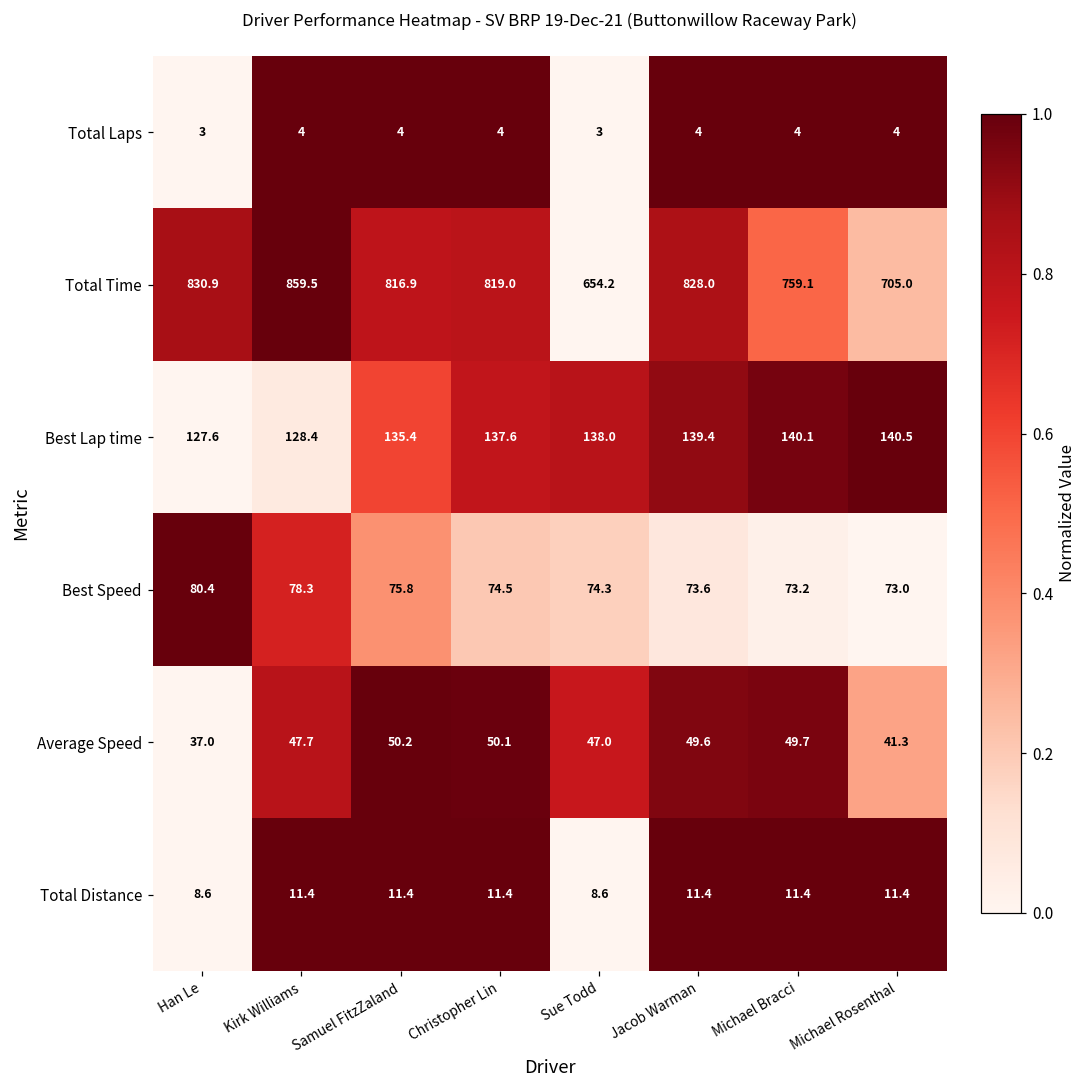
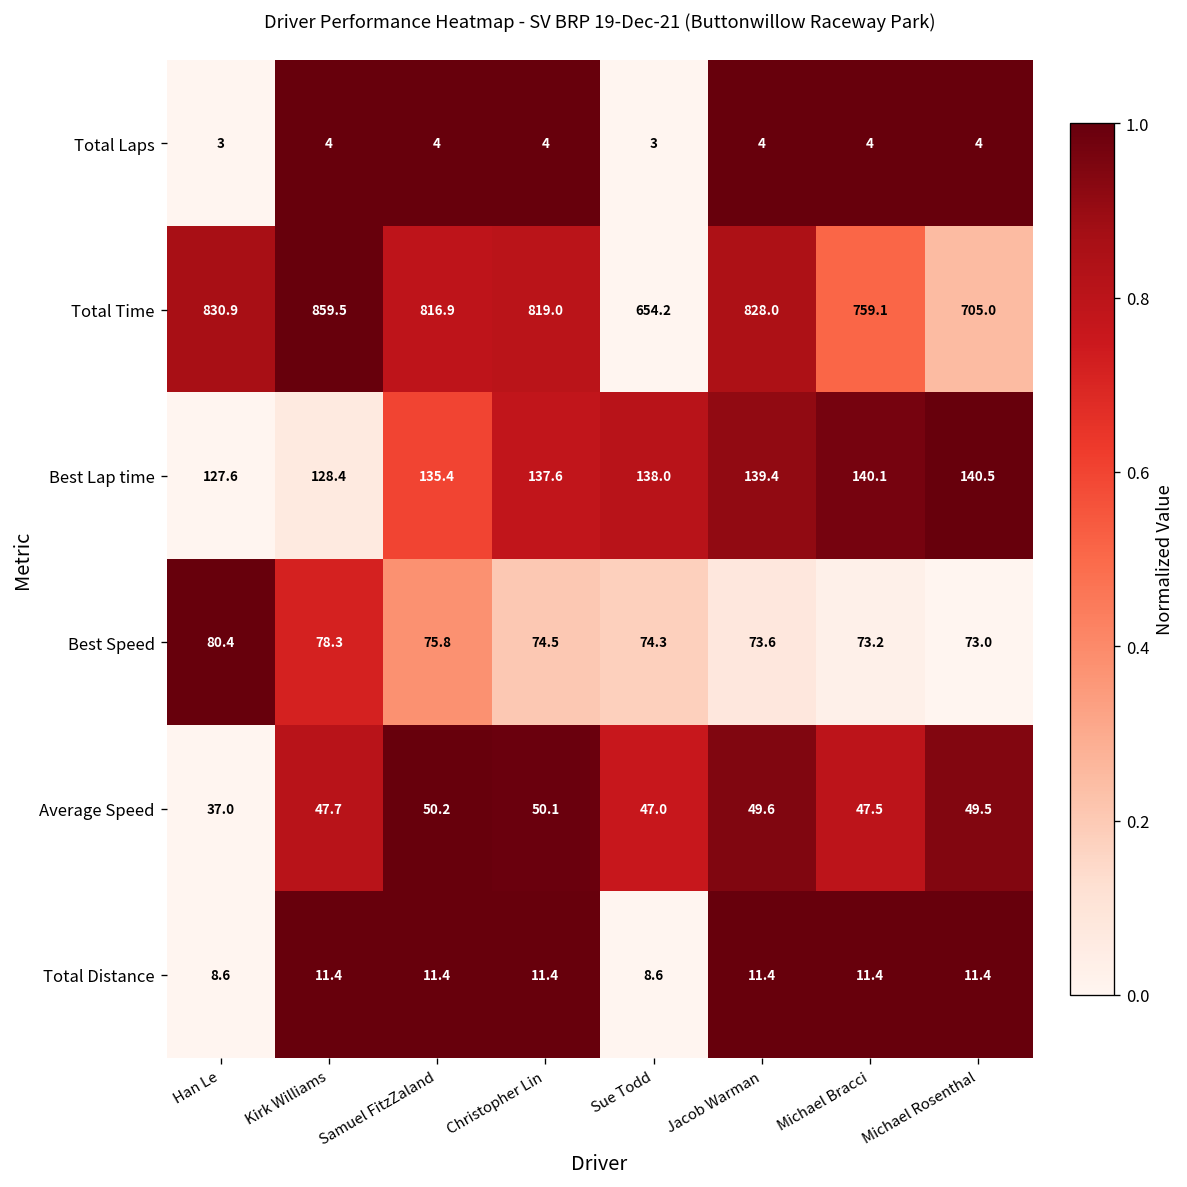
  {
    "Total Laps": {
      "Han Le": 3,
      "Kirk Williams": 4,
      "Samuel FitzZaland": 4,
      "Christopher Lin": 4,
      "Sue Todd": 3,
      "Jacob Warman": 4,
      "Michael Bracci": 4,
      "Michael Rosenthal": 4
    },
    "Total Time": {
      "Han Le": 830.9,
      "Kirk Williams": 859.5,
      "Samuel FitzZaland": 816.9,
      "Christopher Lin": 819.0,
      "Sue Todd": 654.2,
      "Jacob Warman": 828.0,
      "Michael Bracci": 759.1,
      "Michael Rosenthal": 705.0
    },
    "Best Lap time": {
      "Han Le": 127.6,
      "Kirk Williams": 128.4,
      "Samuel FitzZaland": 135.4,
      "Christopher Lin": 137.6,
      "Sue Todd": 138.0,
      "Jacob Warman": 139.4,
      "Michael Bracci": 140.1,
      "Michael Rosenthal": 140.5
    },
    "Best Speed": {
      "Han Le": 80.4,
      "Kirk Williams": 78.3,
      "Samuel FitzZaland": 75.8,
      "Christopher Lin": 74.5,
      "Sue Todd": 74.3,
      "Jacob Warman": 73.6,
      "Michael Bracci": 73.2,
      "Michael Rosenthal": 73.0
    },
    "Average Speed": {
      "Han Le": 37.0,
      "Kirk Williams": 47.7,
      "Samuel FitzZaland": 50.2,
      "Christopher Lin": 50.1,
      "Sue Todd": 47.0,
      "Jacob Warman": 49.6,
-     "Michael Bracci": 49.7,
-     "Michael Rosenthal": 41.3
+     "Michael Bracci": 47.5,
+     "Michael Rosenthal": 49.5
    },
    "Total Distance": {
      "Han Le": 8.6,
      "Kirk Williams": 11.4,
      "Samuel FitzZaland": 11.4,
      "Christopher Lin": 11.4,
      "Sue Todd": 8.6,
      "Jacob Warman": 11.4,
      "Michael Bracci": 11.4,
      "Michael Rosenthal": 11.4
    }
  }
